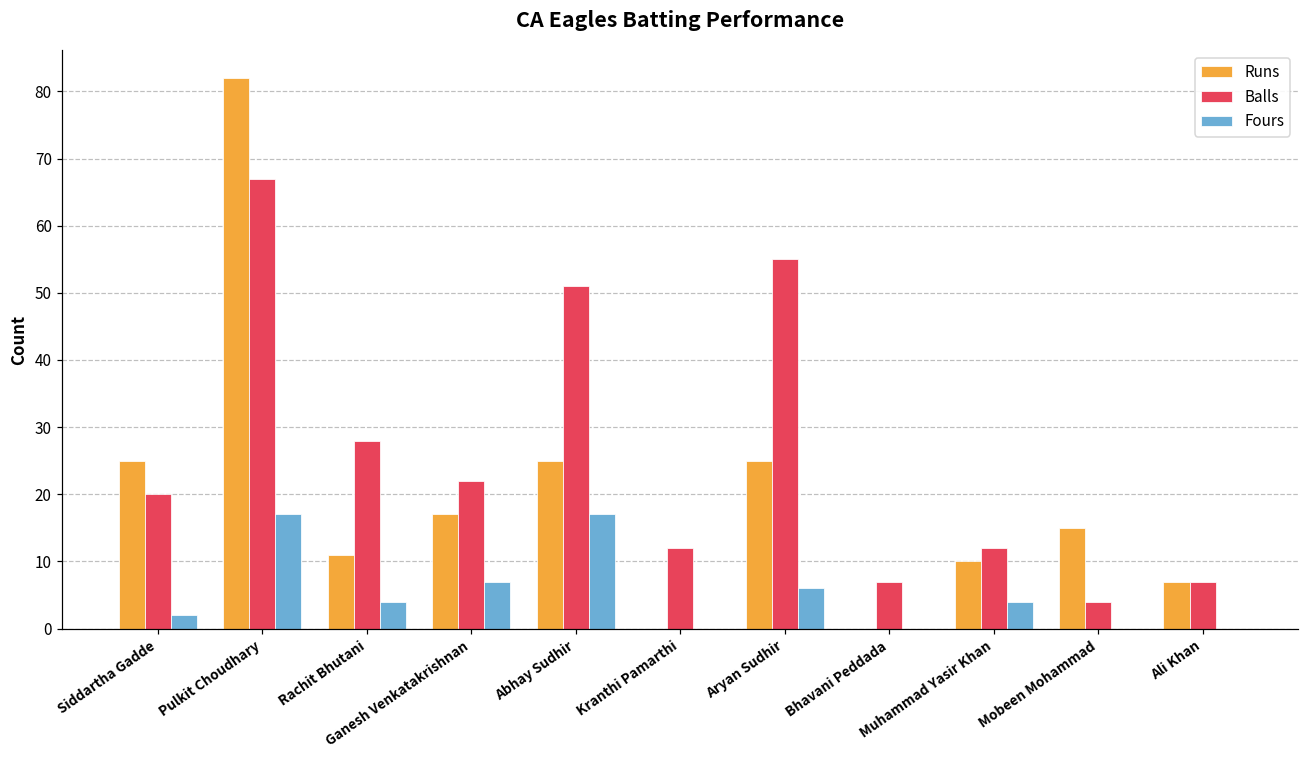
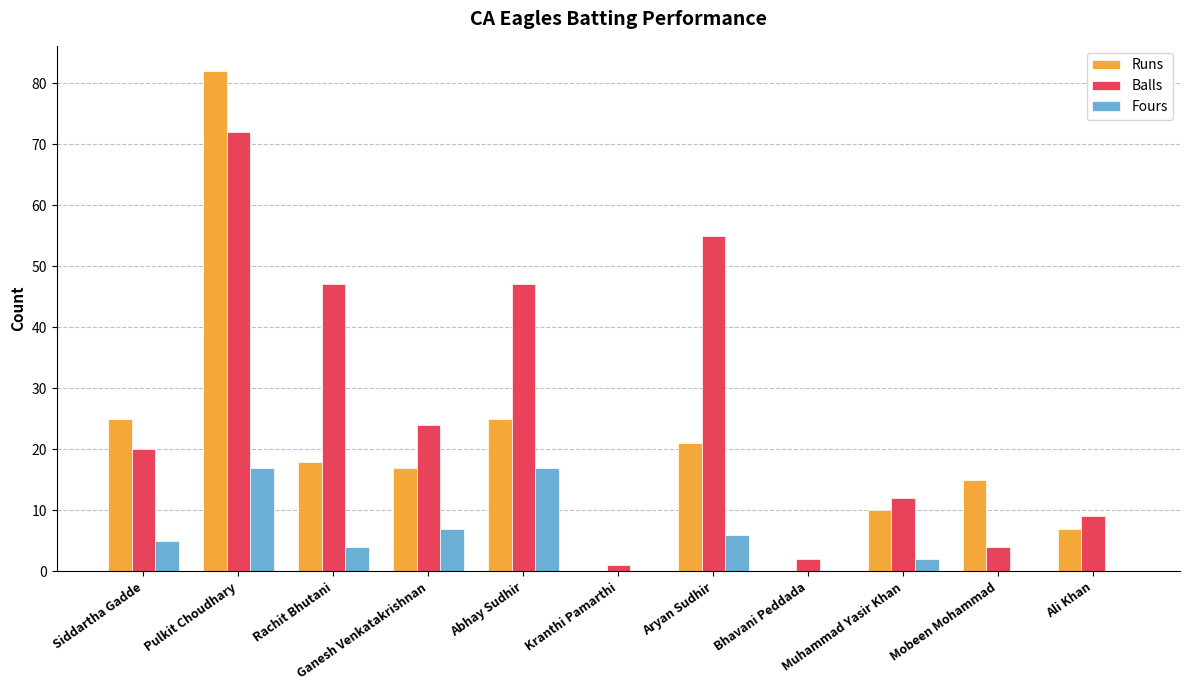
  {
    "Runs": {
      "Siddartha Gadde": 25,
      "Pulkit Choudhary": 82,
-     "Rachit Bhutani": 11,
+     "Rachit Bhutani": 18,
      "Ganesh Venkatakrishnan": 17,
      "Abhay Sudhir": 25,
      "Kranthi Pamarthi": 0,
-     "Aryan Sudhir": 25,
+     "Aryan Sudhir": 21,
      "Bhavani Peddada": 0,
      "Muhammad Yasir Khan": 10,
      "Mobeen Mohammad": 15,
      "Ali Khan": 7
    },
    "Balls": {
      "Siddartha Gadde": 20,
-     "Pulkit Choudhary": 67,
-     "Rachit Bhutani": 28,
-     "Ganesh Venkatakrishnan": 22,
-     "Abhay Sudhir": 51,
-     "Kranthi Pamarthi": 12,
+     "Pulkit Choudhary": 72,
+     "Rachit Bhutani": 47,
+     "Ganesh Venkatakrishnan": 24,
+     "Abhay Sudhir": 47,
+     "Kranthi Pamarthi": 1,
      "Aryan Sudhir": 55,
-     "Bhavani Peddada": 7,
+     "Bhavani Peddada": 2,
      "Muhammad Yasir Khan": 12,
      "Mobeen Mohammad": 4,
-     "Ali Khan": 7
+     "Ali Khan": 9
    },
    "Fours": {
-     "Siddartha Gadde": 2,
+     "Siddartha Gadde": 5,
      "Pulkit Choudhary": 17,
      "Rachit Bhutani": 4,
      "Ganesh Venkatakrishnan": 7,
      "Abhay Sudhir": 17,
      "Kranthi Pamarthi": 0,
      "Aryan Sudhir": 6,
      "Bhavani Peddada": 0,
-     "Muhammad Yasir Khan": 4,
+     "Muhammad Yasir Khan": 2,
      "Mobeen Mohammad": 0,
      "Ali Khan": 0
    }
  }
